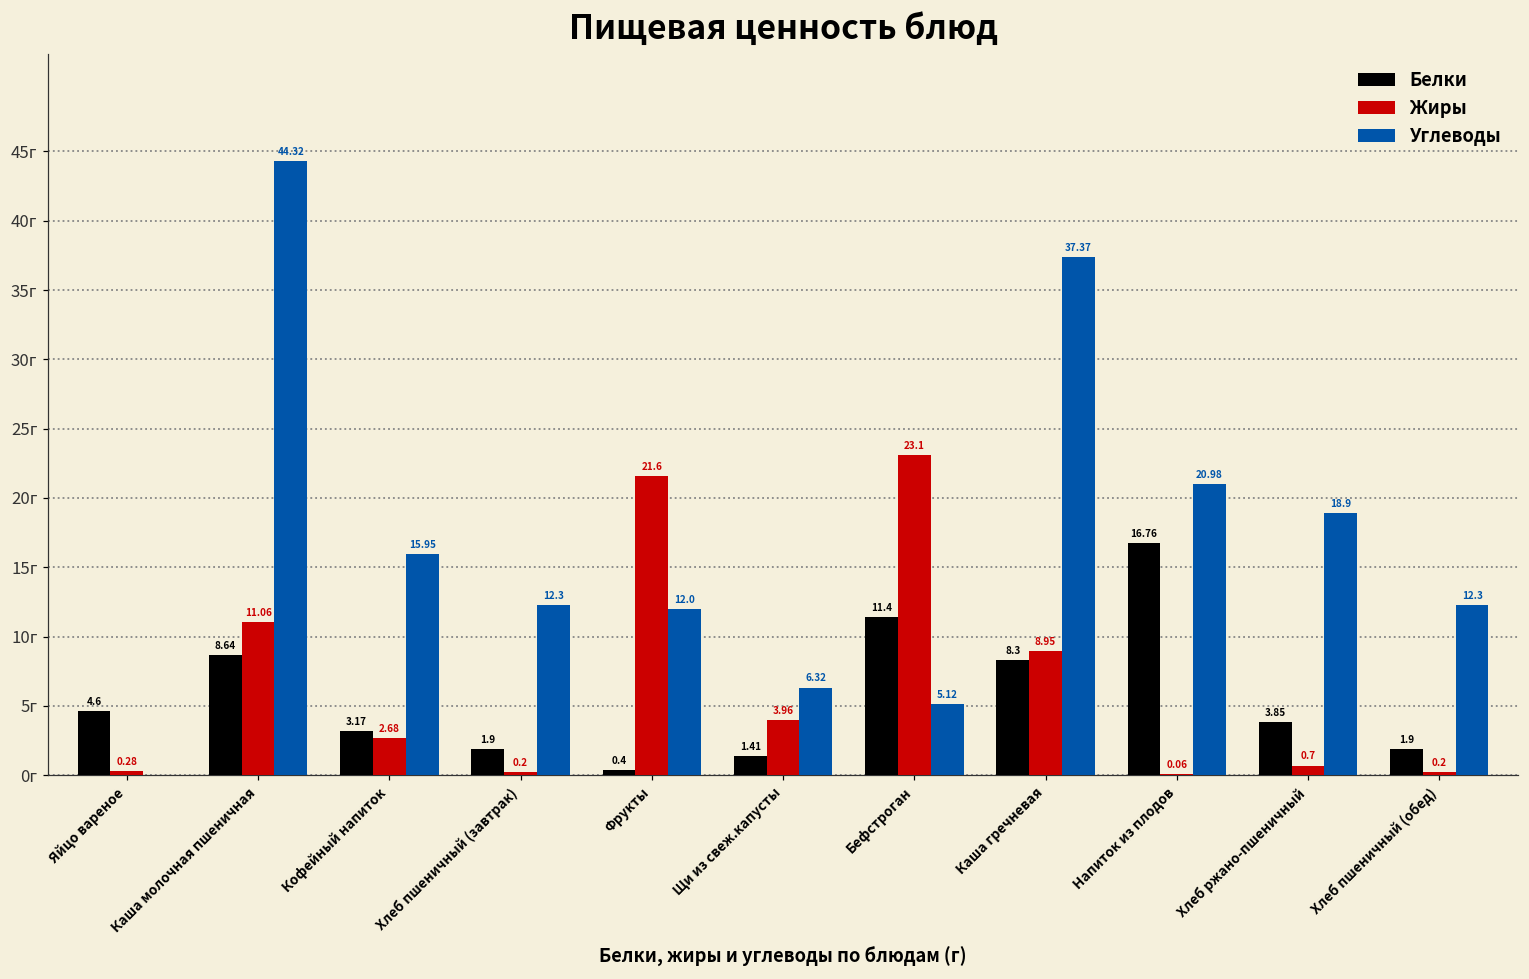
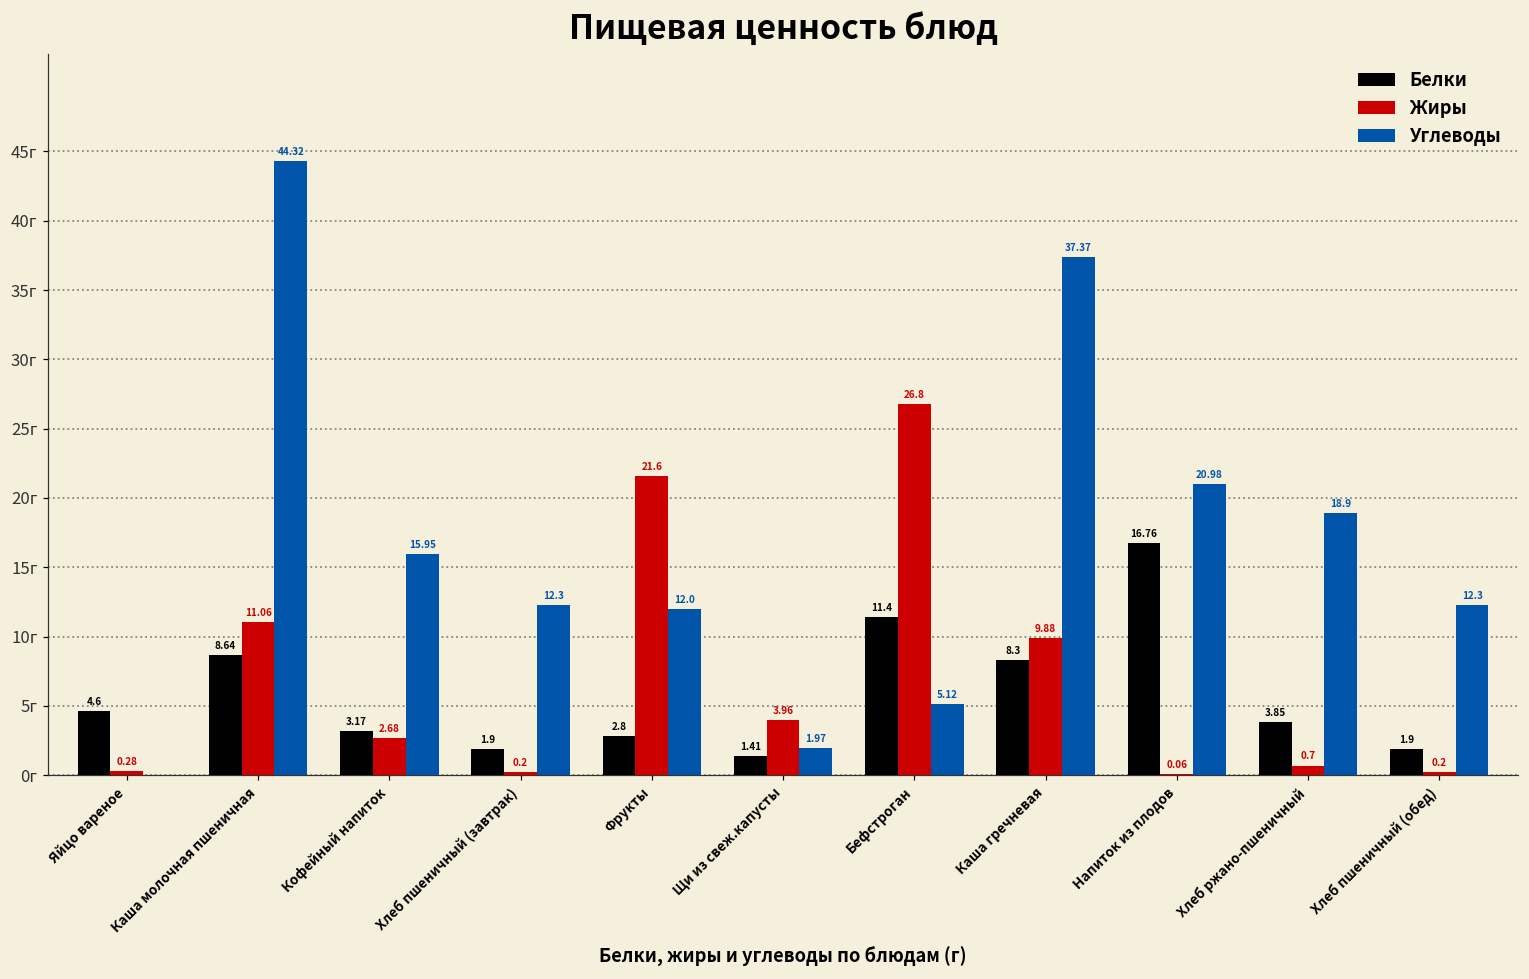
  {
    "Белки": {
      "Яйцо вареное": 4.6,
      "Каша молочная пшеничная": 8.64,
      "Кофейный напиток": 3.17,
      "Хлеб пшеничный (завтрак)": 1.9,
-     "Фрукты": 0.4,
+     "Фрукты": 2.8,
      "Щи из свеж.капусты": 1.41,
      "Бефстроган": 11.4,
      "Каша гречневая": 8.3,
      "Напиток из плодов": 16.76,
      "Хлеб ржано-пшеничный": 3.85,
      "Хлеб пшеничный (обед)": 1.9
    },
    "Жиры": {
      "Яйцо вареное": 0.28,
      "Каша молочная пшеничная": 11.06,
      "Кофейный напиток": 2.68,
      "Хлеб пшеничный (завтрак)": 0.2,
      "Фрукты": 21.6,
      "Щи из свеж.капусты": 3.96,
-     "Бефстроган": 23.1,
-     "Каша гречневая": 8.95,
+     "Бефстроган": 26.8,
+     "Каша гречневая": 9.88,
      "Напиток из плодов": 0.06,
      "Хлеб ржано-пшеничный": 0.7,
      "Хлеб пшеничный (обед)": 0.2
    },
    "Углеводы": {
      "Каша молочная пшеничная": 44.32,
      "Кофейный напиток": 15.95,
      "Хлеб пшеничный (завтрак)": 12.3,
      "Фрукты": 12.0,
-     "Щи из свеж.капусты": 6.32,
+     "Щи из свеж.капусты": 1.97,
      "Бефстроган": 5.12,
      "Каша гречневая": 37.37,
      "Напиток из плодов": 20.98,
      "Хлеб ржано-пшеничный": 18.9,
      "Хлеб пшеничный (обед)": 12.3
    }
  }
